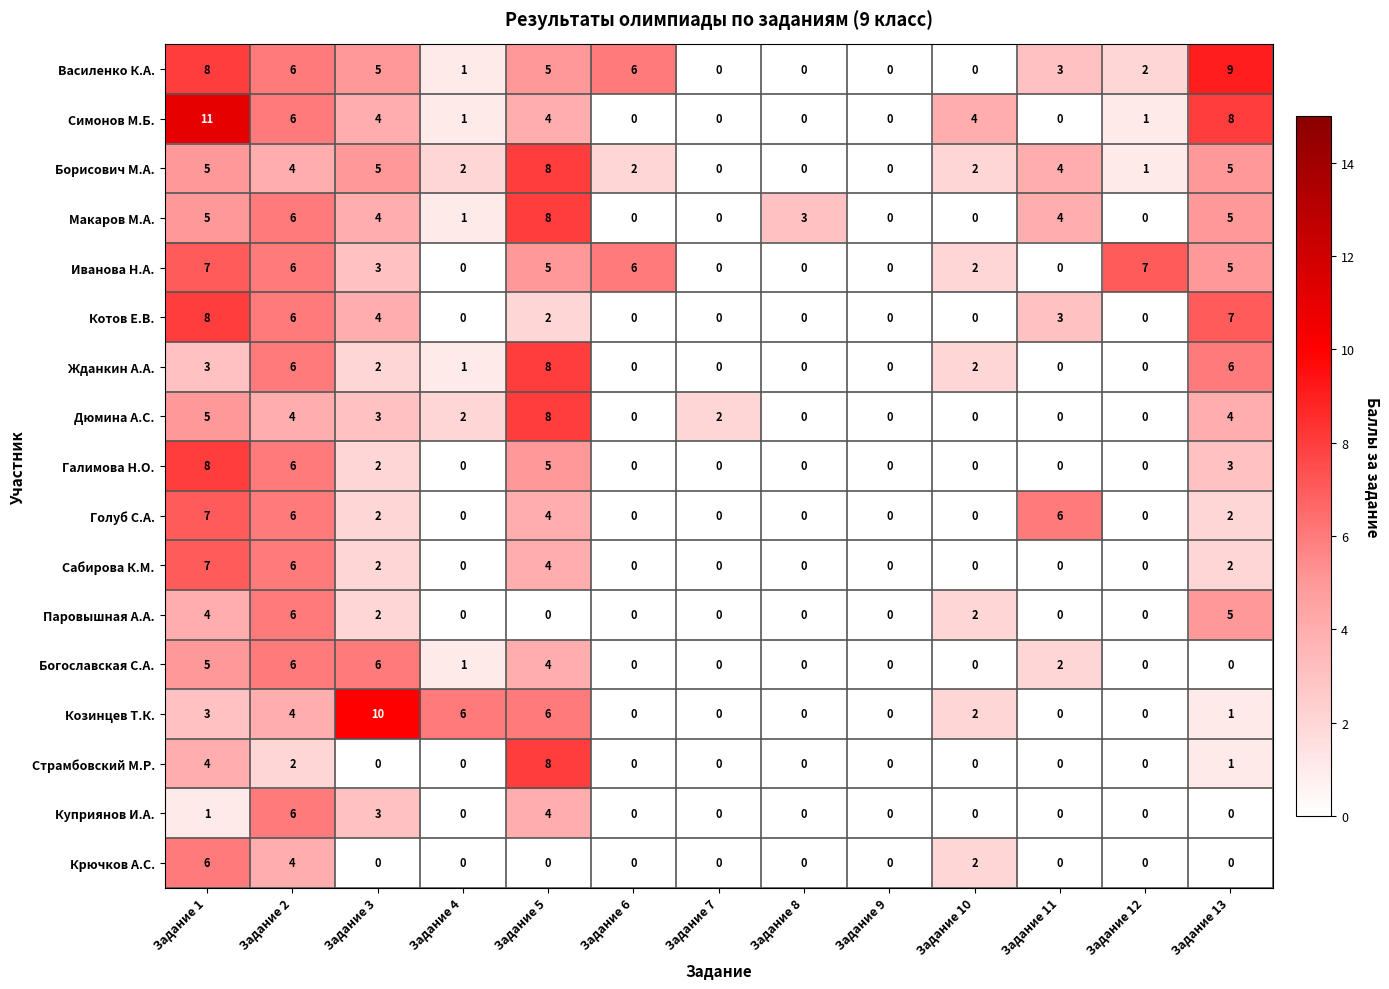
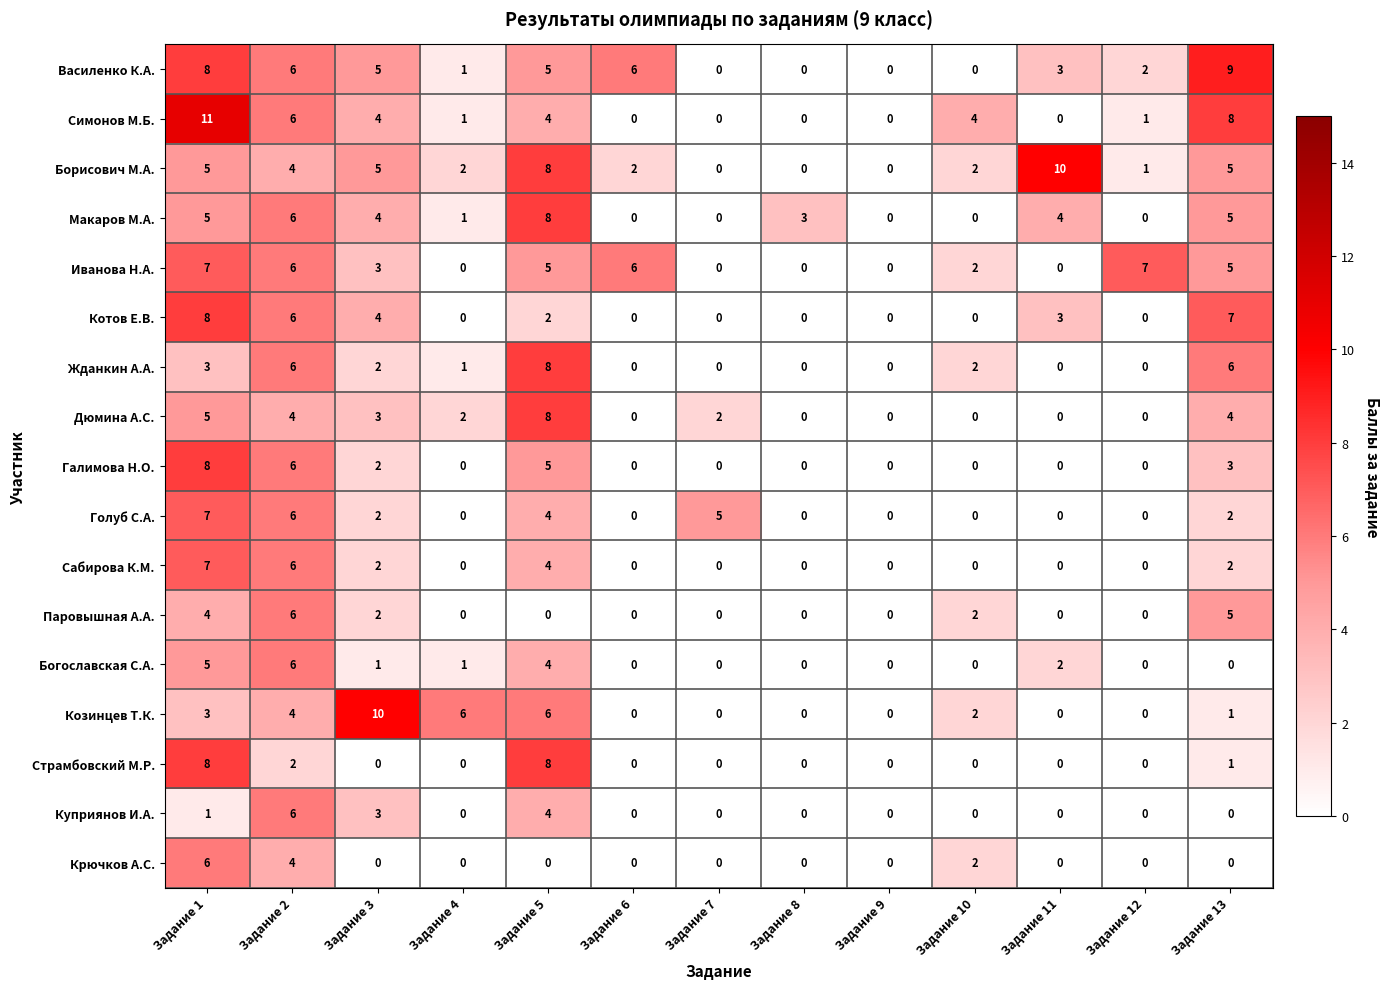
  {
    "Борисович М.А.": {
      "Задание 1": 5,
      "Задание 2": 4,
      "Задание 3": 5,
      "Задание 4": 2,
      "Задание 5": 8,
      "Задание 6": 2,
      "Задание 7": 0,
      "Задание 8": 0,
      "Задание 9": 0,
      "Задание 10": 2,
-     "Задание 11": 4,
+     "Задание 11": 10,
      "Задание 12": 1,
      "Задание 13": 5
    },
    "Голуб С.А.": {
      "Задание 1": 7,
      "Задание 2": 6,
      "Задание 3": 2,
      "Задание 4": 0,
      "Задание 5": 4,
      "Задание 6": 0,
-     "Задание 7": 0,
+     "Задание 7": 5,
      "Задание 8": 0,
      "Задание 9": 0,
      "Задание 10": 0,
-     "Задание 11": 6,
+     "Задание 11": 0,
      "Задание 12": 0,
      "Задание 13": 2
    },
    "Богославская С.А.": {
      "Задание 1": 5,
      "Задание 2": 6,
-     "Задание 3": 6,
+     "Задание 3": 1,
      "Задание 4": 1,
      "Задание 5": 4,
      "Задание 6": 0,
      "Задание 7": 0,
      "Задание 8": 0,
      "Задание 9": 0,
      "Задание 10": 0,
      "Задание 11": 2,
      "Задание 12": 0,
      "Задание 13": 0
    },
    "Страмбовский М.Р.": {
-     "Задание 1": 4,
+     "Задание 1": 8,
      "Задание 2": 2,
      "Задание 3": 0,
      "Задание 4": 0,
      "Задание 5": 8,
      "Задание 6": 0,
      "Задание 7": 0,
      "Задание 8": 0,
      "Задание 9": 0,
      "Задание 10": 0,
      "Задание 11": 0,
      "Задание 12": 0,
      "Задание 13": 1
    }
  }
